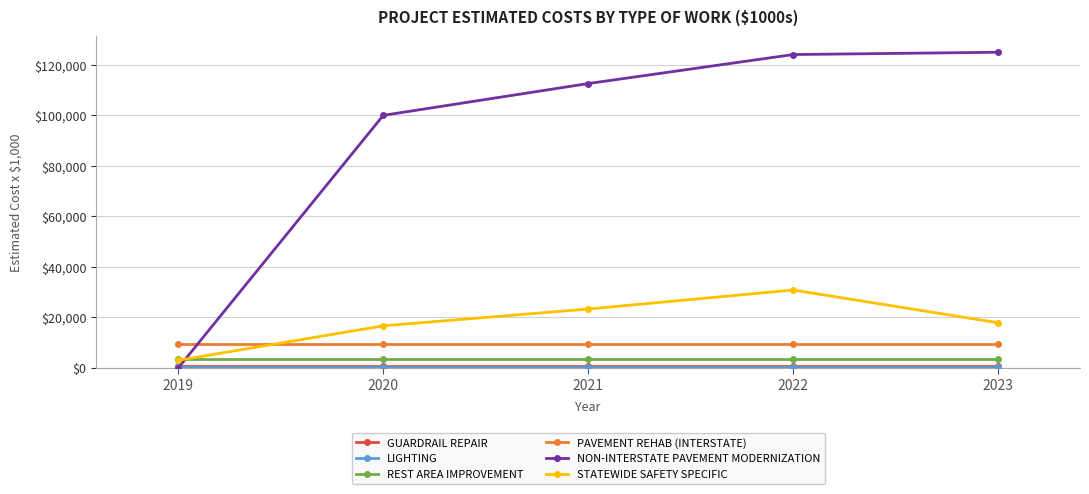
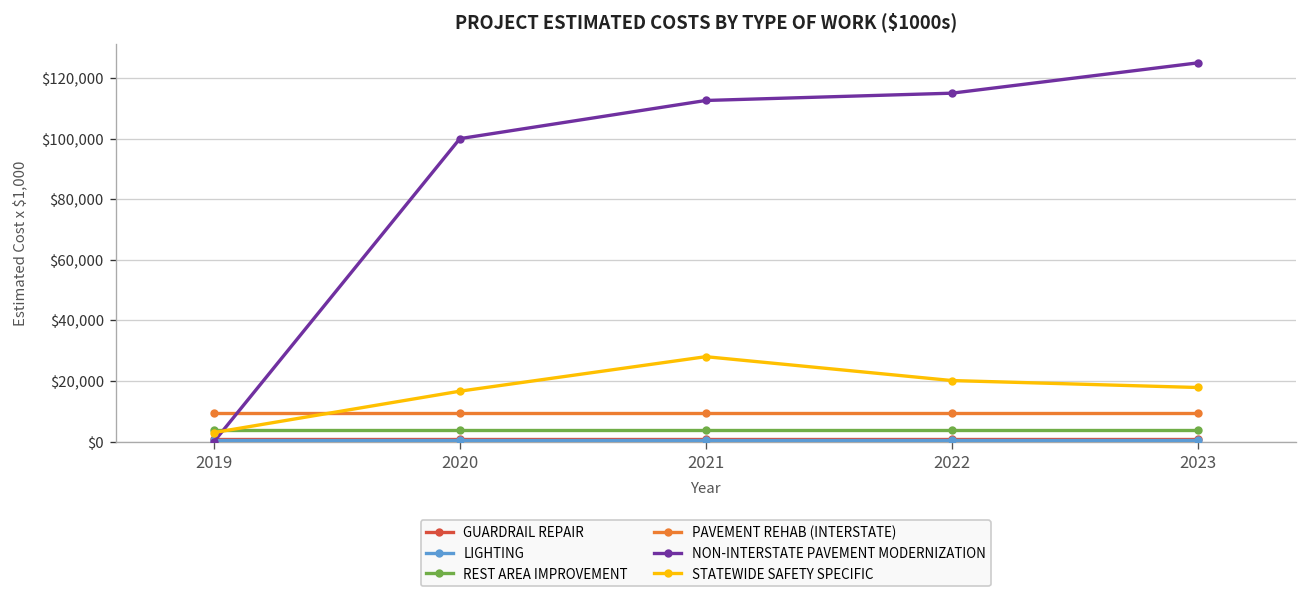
  {
    "REST AREA IMPROVEMENT": {
      "2020": "$4,000",
      "2021": "$4,000",
      "2022": "$4,000",
      "2023": "$4,000"
    },
    "NON-INTERSTATE PAVEMENT MODERNIZATION": {
      "2020": "$100,000",
      "2021": "$113,000",
-     "2022": "$124,000",
+     "2022": "$115,000",
      "2023": "$125,000"
    },
    "STATEWIDE SAFETY SPECIFIC": {
      "2020": "$17,000",
-     "2021": "$23,000",
-     "2022": "$31,000",
+     "2021": "$28,000",
+     "2022": "$20,000",
      "2023": "$18,000"
    }
  }
